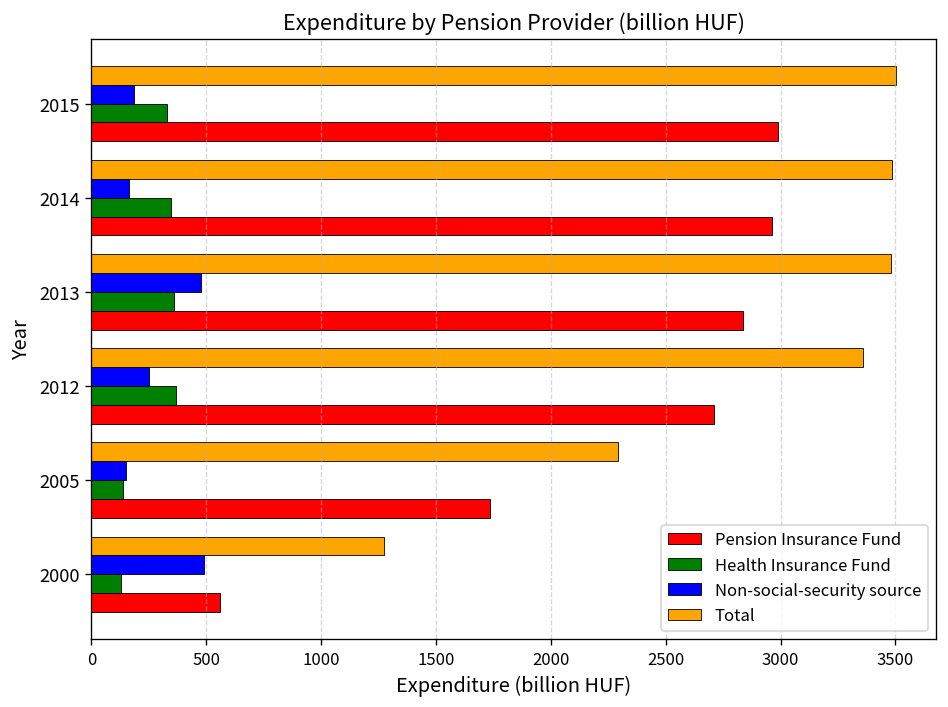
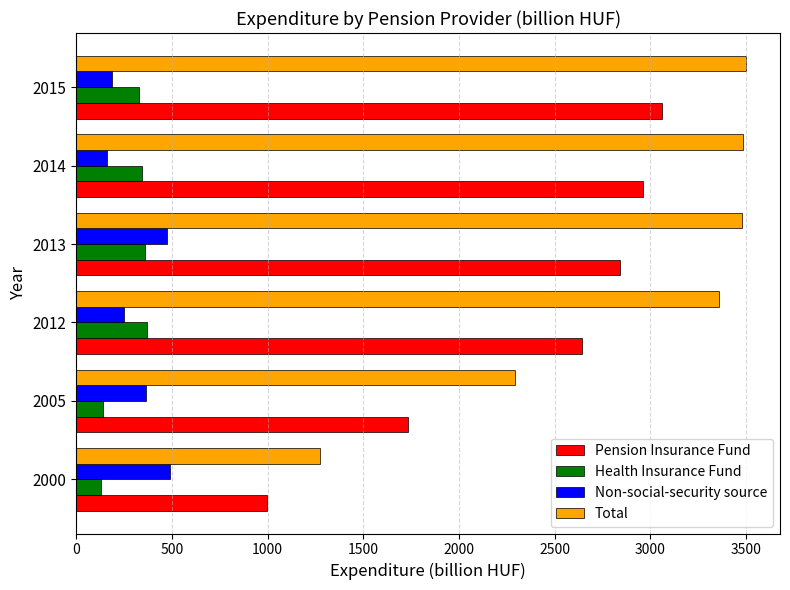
  {
    "Pension Insurance Fund": {
-     "2015": 2990,
+     "2015": 3060,
      "2014": 2960,
      "2013": 2840,
-     "2012": 2710,
+     "2012": 2640,
      "2005": 1730,
-     "2000": 560
+     "2000": 1000
    },
    "Health Insurance Fund": {
      "2015": 330,
      "2014": 340,
      "2013": 360,
      "2012": 370,
      "2005": 140,
      "2000": 130
    },
    "Non-social-security source": {
      "2015": 190,
      "2014": 160,
      "2013": 480,
      "2012": 250,
-     "2005": 150,
+     "2005": 360,
      "2000": 490
    },
    "Total": {
      "2015": 3500,
      "2014": 3490,
      "2013": 3480,
      "2012": 3360,
      "2005": 2290,
      "2000": 1280
    }
  }
